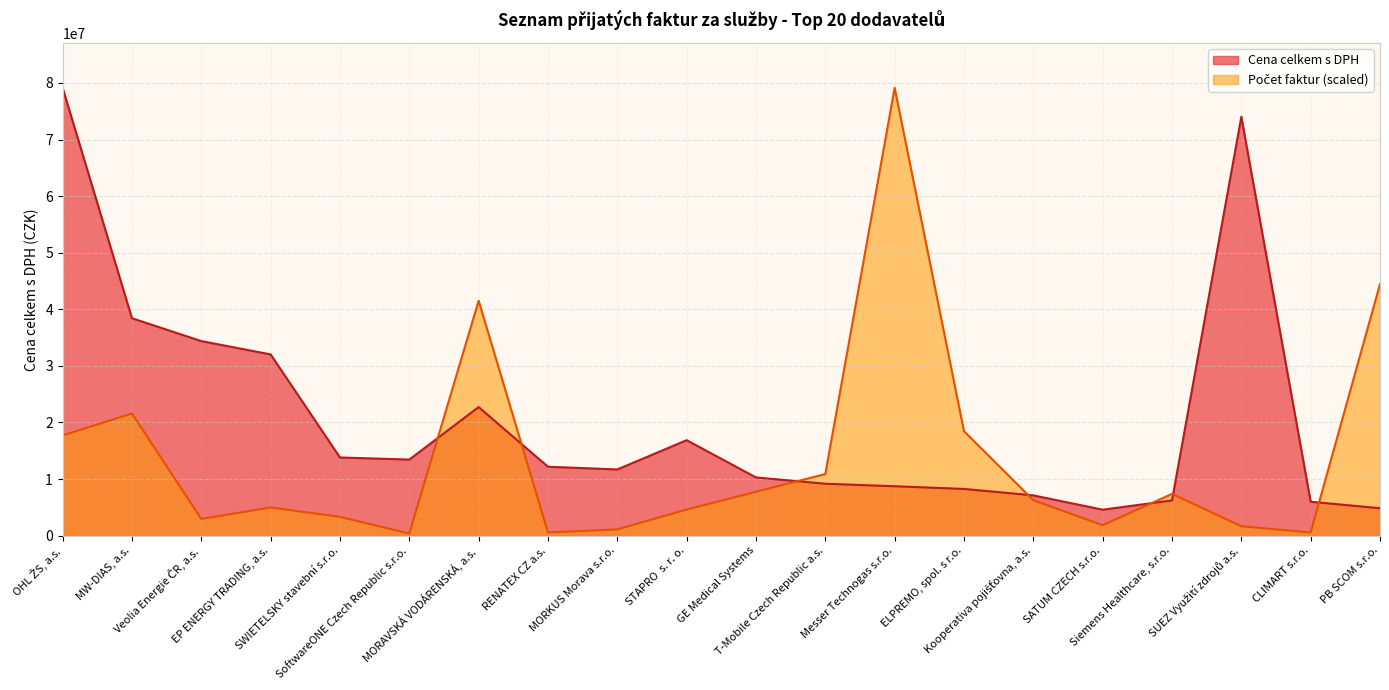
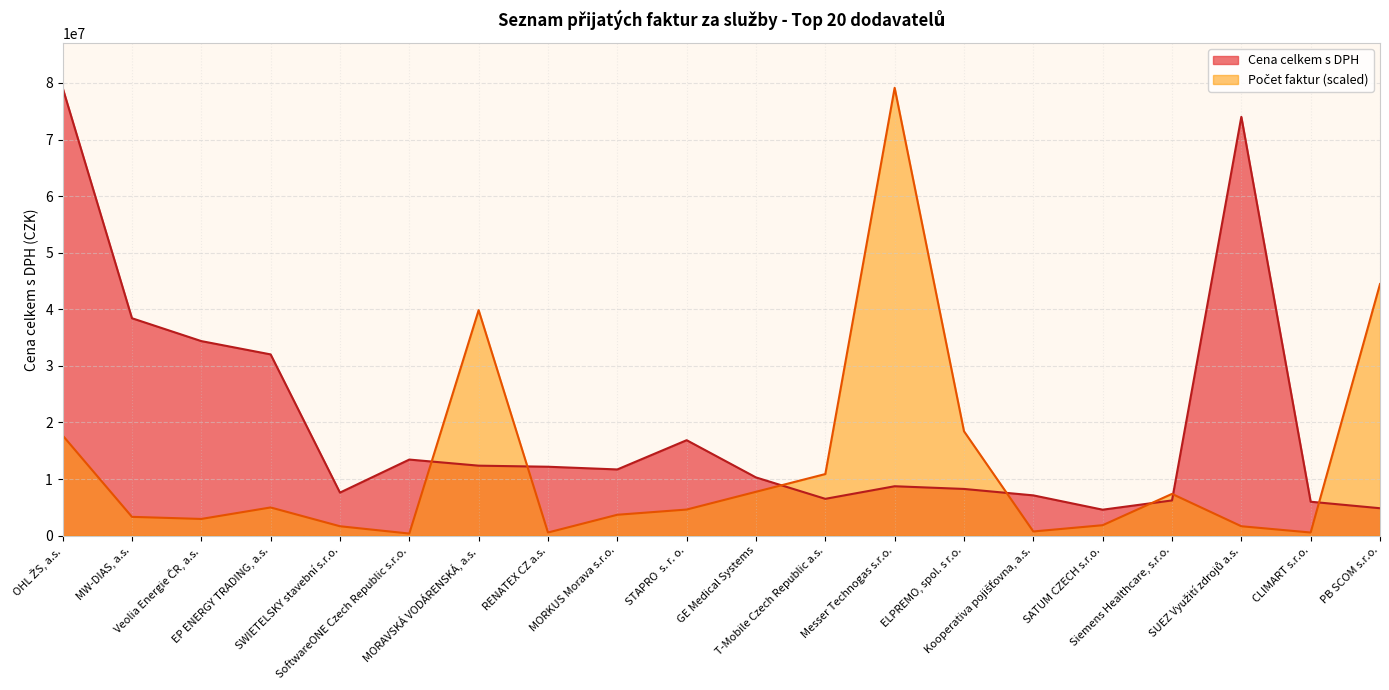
  {
    "Cena celkem s DPH": {
      "OHL ŽS, a.s.": 79000000,
      "MW-DIAS, a.s.": 38000000,
      "Veolia Energie ČR, a.s.": 34000000,
      "EP ENERGY TRADING, a.s.": 32000000,
-     "SWIETELSKY stavební s.r.o.": 14000000,
+     "SWIETELSKY stavební s.r.o.": 8000000,
      "SoftwareONE Czech Republic s.r.o.": 13000000,
-     "MORAVSKÁ VODÁRENSKÁ, a.s.": 23000000,
+     "MORAVSKÁ VODÁRENSKÁ, a.s.": 12000000,
      "RENATEX CZ a.s.": 12000000,
      "MORKUS Morava s.r.o.": 12000000,
      "STAPRO s. r. o.": 17000000,
      "GE Medical Systems": 10000000,
-     "T-Mobile Czech Republic a.s.": 9000000,
+     "T-Mobile Czech Republic a.s.": 7000000,
      "Messer Technogas s.r.o.": 9000000,
      "ELPREMO, spol. s r.o.": 8000000,
      "Kooperativa pojišťovna, a.s.": 7000000,
      "SATUM CZECH s.r.o.": 5000000,
      "Siemens Healthcare, s.r.o.": 6000000,
      "SUEZ Využití zdrojů a.s.": 74000000,
      "CLIMART s.r.o.": 6000000,
      "PB SCOM s.r.o.": 5000000
    },
    "Počet faktur (scaled)": {
      "OHL ŽS, a.s.": 18000000,
-     "MW-DIAS, a.s.": 22000000,
+     "MW-DIAS, a.s.": 3000000,
      "Veolia Energie ČR, a.s.": 3000000,
      "EP ENERGY TRADING, a.s.": 5000000,
-     "SWIETELSKY stavební s.r.o.": 3000000,
+     "SWIETELSKY stavební s.r.o.": 2000000,
      "SoftwareONE Czech Republic s.r.o.": 0,
-     "MORAVSKÁ VODÁRENSKÁ, a.s.": 42000000,
+     "MORAVSKÁ VODÁRENSKÁ, a.s.": 40000000,
      "RENATEX CZ a.s.": 1000000,
-     "MORKUS Morava s.r.o.": 1000000,
+     "MORKUS Morava s.r.o.": 4000000,
      "STAPRO s. r. o.": 5000000,
      "GE Medical Systems": 8000000,
      "T-Mobile Czech Republic a.s.": 11000000,
      "Messer Technogas s.r.o.": 79000000,
      "ELPREMO, spol. s r.o.": 18000000,
-     "Kooperativa pojišťovna, a.s.": 6000000,
+     "Kooperativa pojišťovna, a.s.": 1000000,
      "SATUM CZECH s.r.o.": 2000000,
      "Siemens Healthcare, s.r.o.": 7000000,
      "SUEZ Využití zdrojů a.s.": 2000000,
      "CLIMART s.r.o.": 1000000,
      "PB SCOM s.r.o.": 44000000
    }
  }
